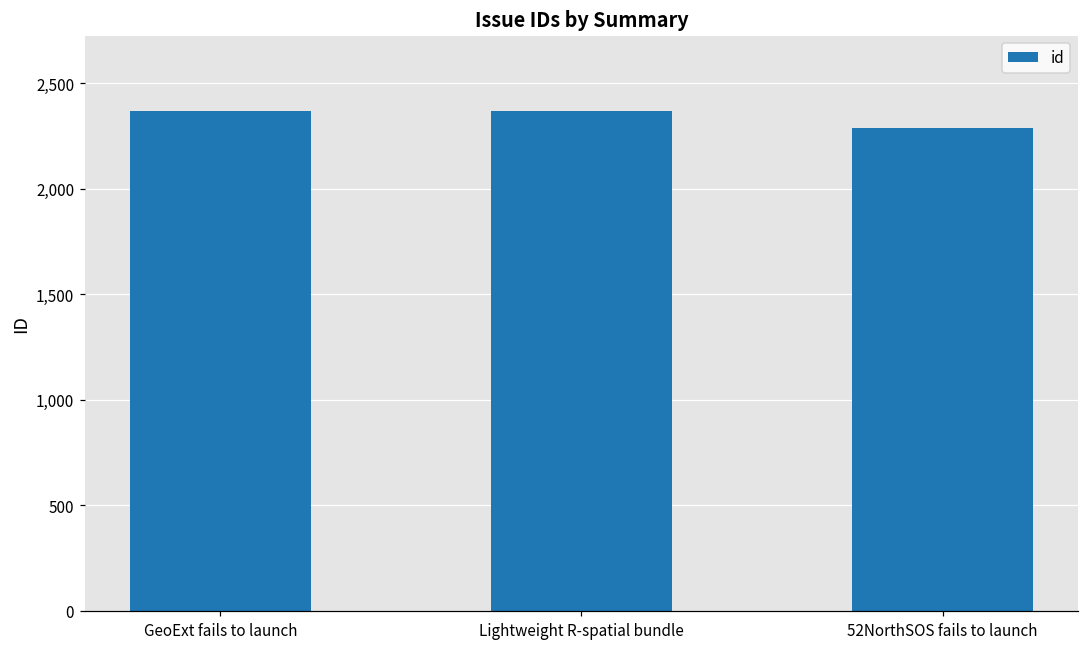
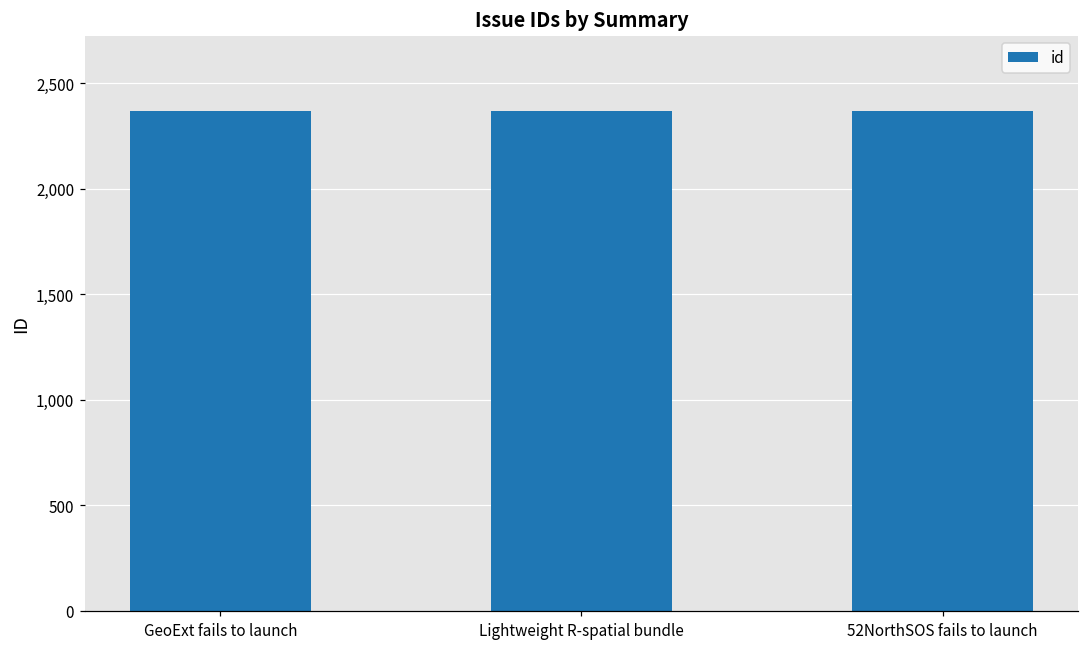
  {
    "GeoExt fails to launch": "2,370",
    "Lightweight R-spatial bundle": "2,370",
-   "52NorthSOS fails to launch": "2,290"
+   "52NorthSOS fails to launch": "2,370"
  }
